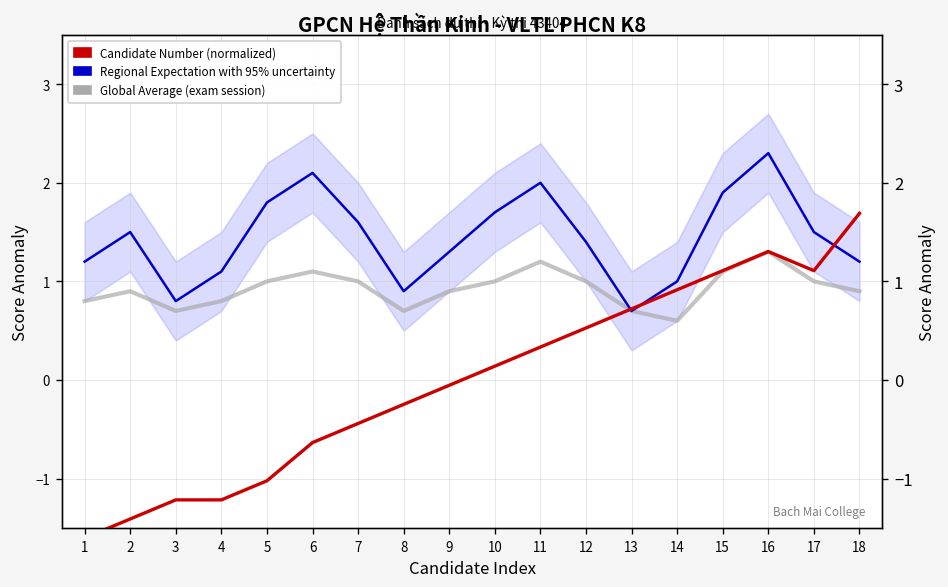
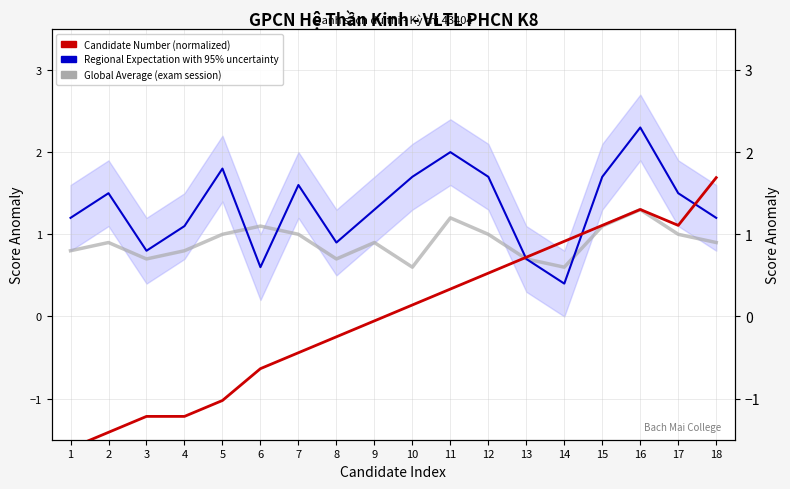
  {
    "Global Average (exam session)": {
      "1": 0.8,
      "2": 0.9,
      "3": 0.7,
      "4": 0.8,
      "5": 1.0,
      "6": 1.1,
      "7": 1.0,
      "8": 0.7,
      "9": 0.9,
-     "10": 1.0,
+     "10": 0.6,
      "11": 1.2,
      "12": 1.0,
      "14": 0.6,
      "17": 1.0,
      "18": 0.9
    },
    "Regional Expectation with 95% uncertainty": {
      "1": 1.2,
      "2": 1.5,
      "3": 0.8,
      "4": 1.1,
      "5": 1.8,
-     "6": 2.1,
+     "6": 0.6,
      "7": 1.6,
      "8": 0.9,
      "9": 1.3,
      "10": 1.7,
      "11": 2.0,
-     "12": 1.4,
-     "14": 1.0,
-     "15": 1.9,
+     "12": 1.7,
+     "14": 0.4,
+     "15": 1.7,
      "16": 2.3,
      "17": 1.5,
      "18": 1.2
    },
    "Candidate Number (normalized)": {
      "2": -1.4,
      "3": -1.2,
      "4": -1.2,
      "5": -1.0,
      "6": -0.6,
      "7": -0.4,
      "8": -0.2,
      "9": -0.1,
      "10": 0.1,
      "11": 0.3,
      "12": 0.5,
      "14": 0.9,
      "17": 1.1,
      "18": 1.7
    }
  }
